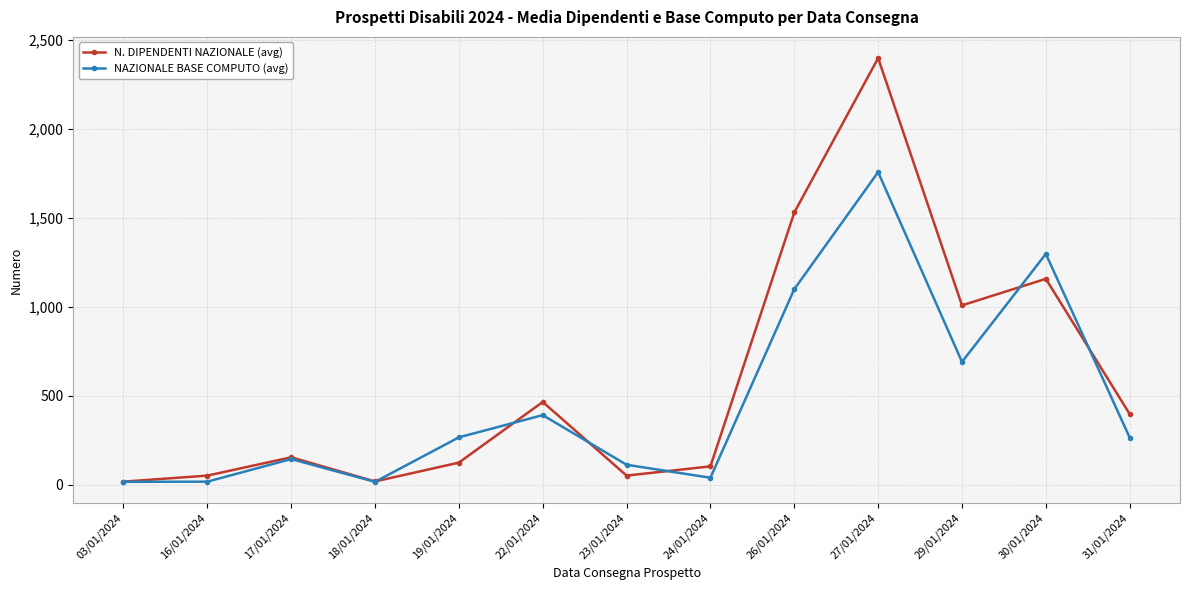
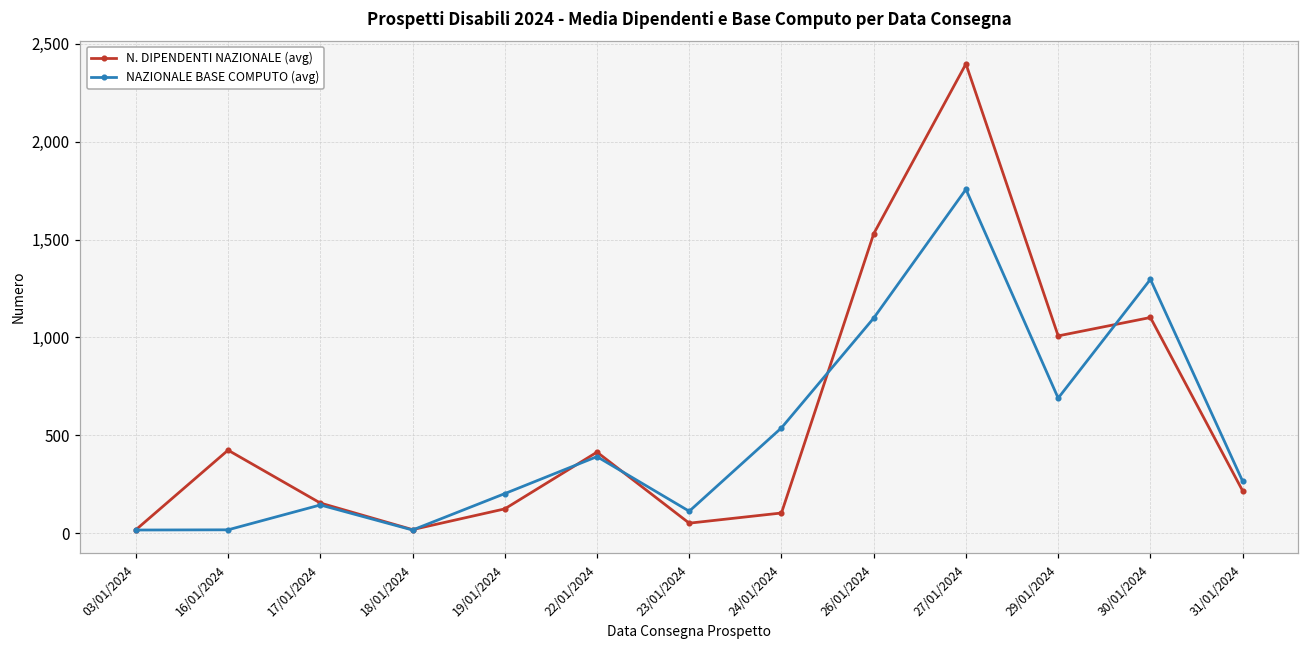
  {
    "N. DIPENDENTI NAZIONALE (avg)": {
-     "16/01/2024": "50",
+     "16/01/2024": "420",
      "19/01/2024": "120",
-     "22/01/2024": "470",
+     "22/01/2024": "410",
      "23/01/2024": "50",
      "24/01/2024": "100",
      "26/01/2024": "1,530",
      "27/01/2024": "2,400",
      "29/01/2024": "1,010",
-     "30/01/2024": "1,160",
-     "31/01/2024": "400"
+     "30/01/2024": "1,100",
+     "31/01/2024": "220"
    },
    "NAZIONALE BASE COMPUTO (avg)": {
      "16/01/2024": "20",
-     "19/01/2024": "270",
+     "19/01/2024": "200",
      "22/01/2024": "390",
      "23/01/2024": "110",
-     "24/01/2024": "40",
+     "24/01/2024": "540",
      "26/01/2024": "1,100",
      "27/01/2024": "1,760",
      "29/01/2024": "690",
      "30/01/2024": "1,300",
      "31/01/2024": "270"
    }
  }
